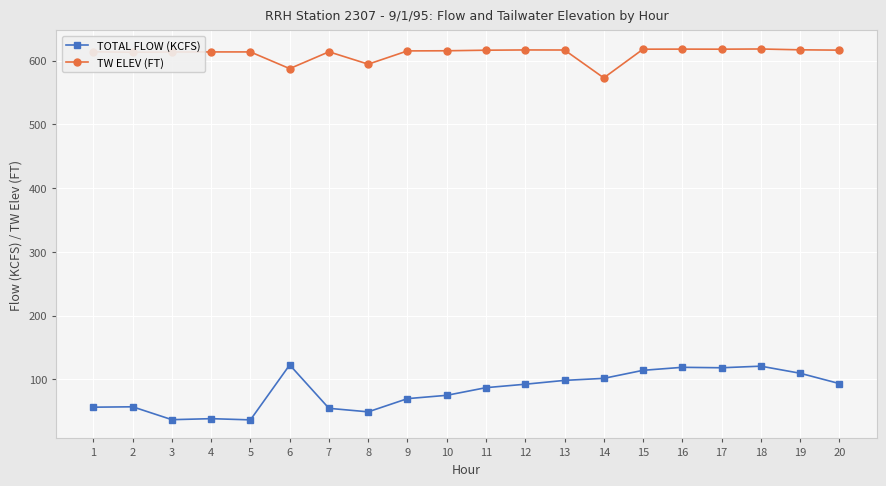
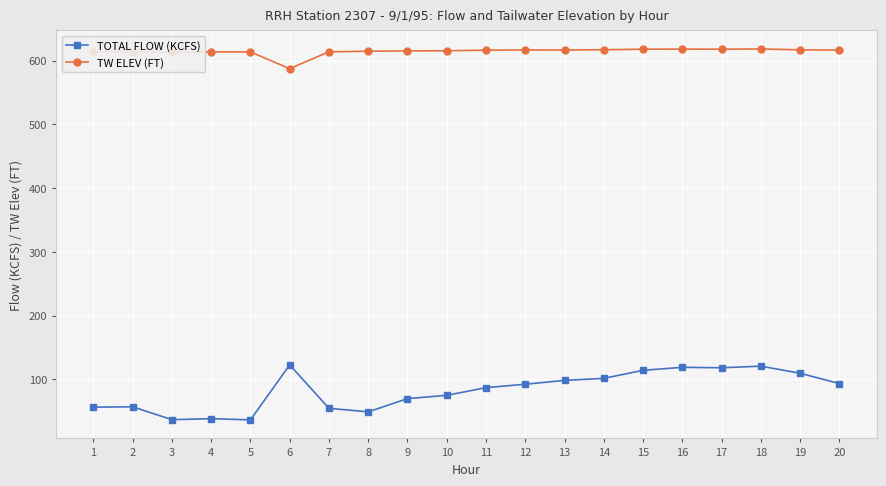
  {
    "TOTAL FLOW (KCFS)": {
      "1": 60,
      "2": 60,
      "3": 40,
      "4": 40,
      "5": 40,
      "6": 120,
      "7": 50,
      "8": 50,
      "9": 70,
      "10": 80,
      "11": 90,
      "12": 90,
      "13": 100,
      "14": 100,
      "15": 110,
      "16": 120,
      "17": 120,
      "18": 120,
      "19": 110,
      "20": 90
    },
    "TW ELEV (FT)": {
      "4": 610,
      "5": 610,
      "6": 590,
      "7": 610,
-     "8": 590,
+     "8": 610,
      "9": 620,
      "10": 620,
      "11": 620,
      "12": 620,
      "13": 620,
-     "14": 570,
+     "14": 620,
      "15": 620,
      "16": 620,
      "17": 620,
      "18": 620,
      "19": 620,
      "20": 620
    }
  }
